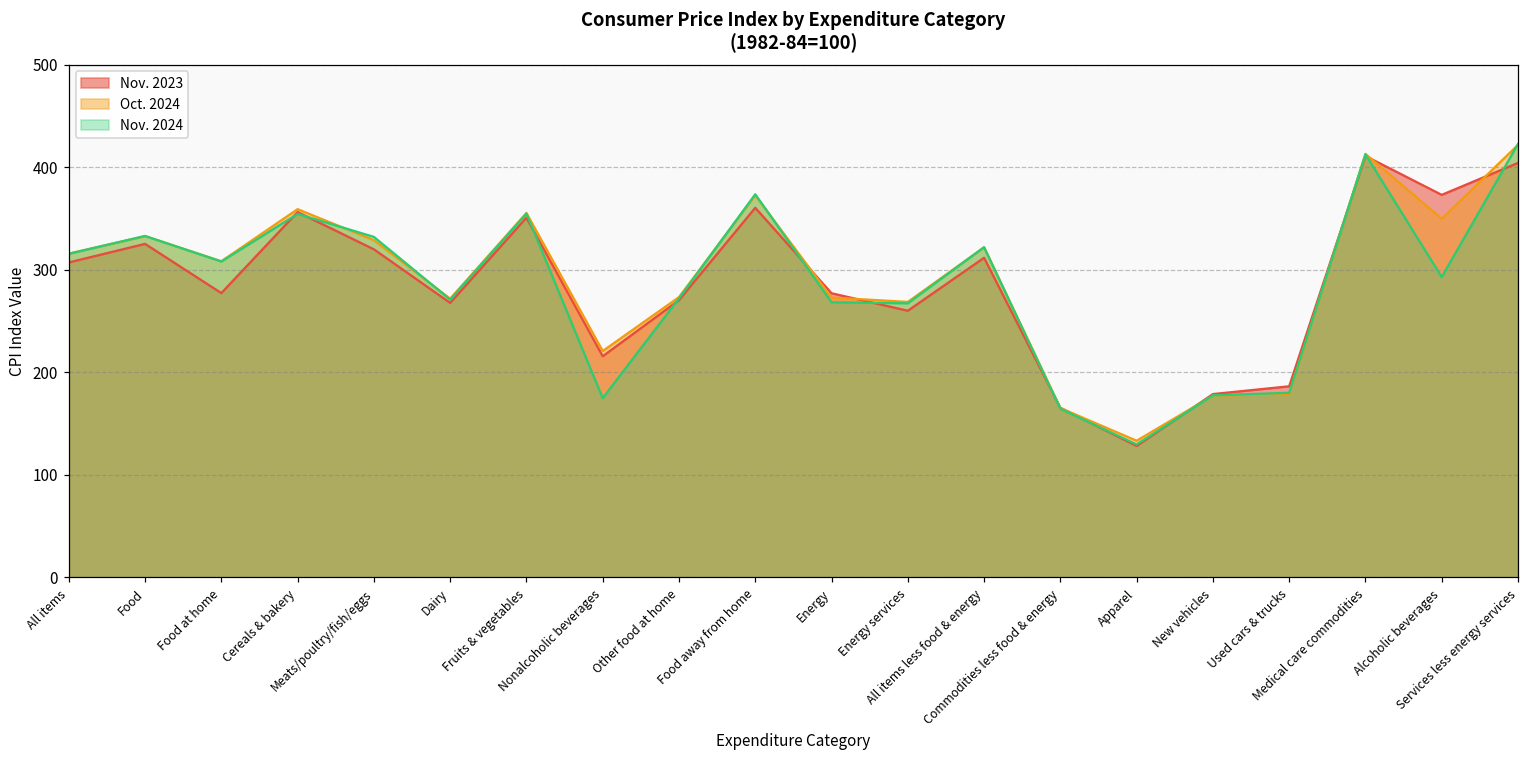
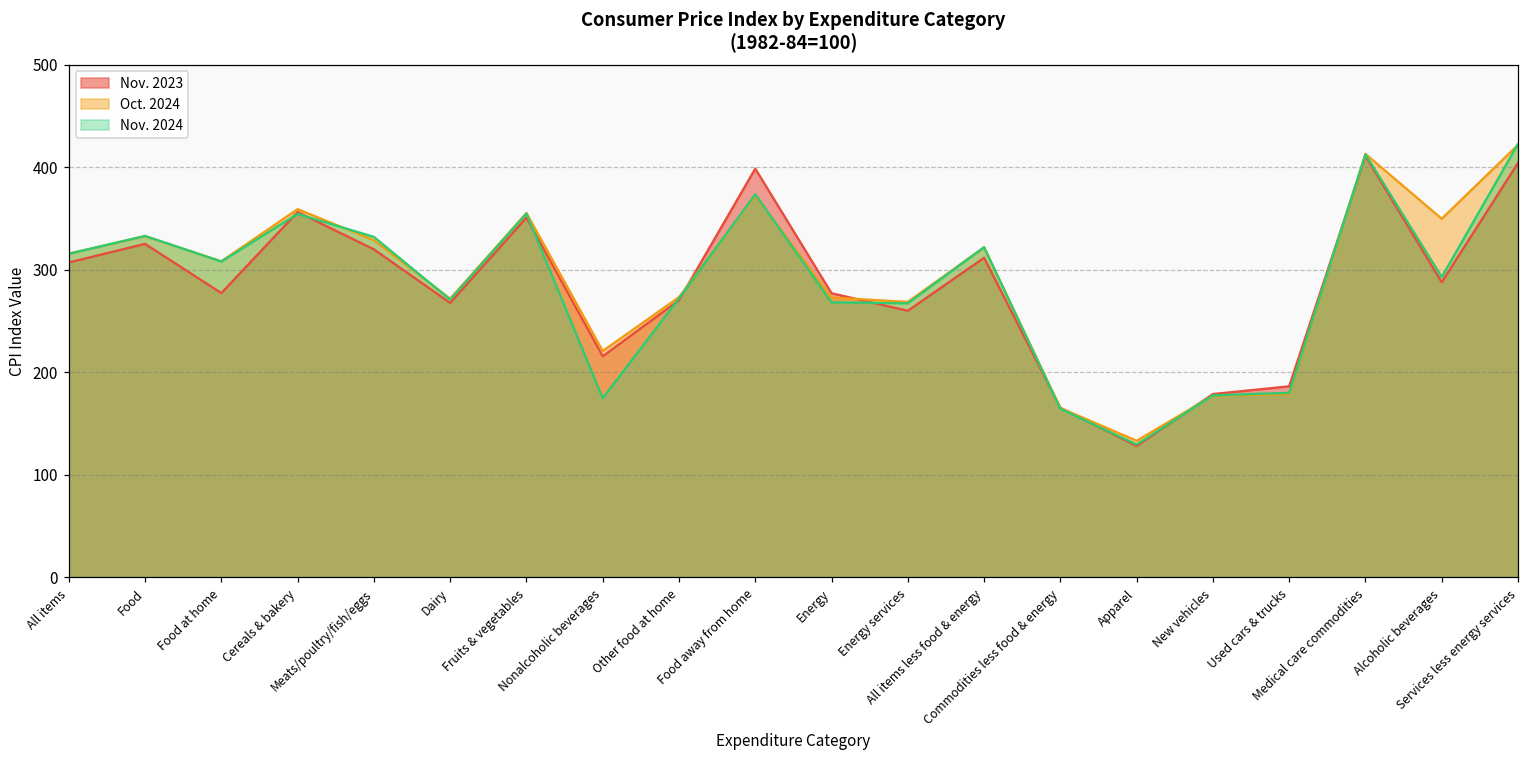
  {
    "Nov. 2023": {
      "All items": 310,
      "Food": 330,
      "Food at home": 280,
      "Meats/poultry/fish/eggs": 320,
      "Dairy": 270,
      "Fruits & vegetables": 350,
      "Nonalcoholic beverages": 220,
-     "Food away from home": 360,
+     "Food away from home": 400,
      "Energy": 280,
      "Energy services": 260,
      "All items less food & energy": 310,
      "Used cars & trucks": 190,
-     "Alcoholic beverages": 370,
+     "Alcoholic beverages": 290,
      "Services less energy services": 400
    },
    "Oct. 2024": {
      "Cereals & bakery": 360,
      "Meats/poultry/fish/eggs": 330,
      "Nonalcoholic beverages": 220,
      "Energy": 270,
      "Apparel": 130,
      "Alcoholic beverages": 350
    },
    "Nov. 2024": {
      "Meats/poultry/fish/eggs": 330,
      "Nonalcoholic beverages": 170,
      "Energy": 270,
      "Alcoholic beverages": 290
    }
  }
